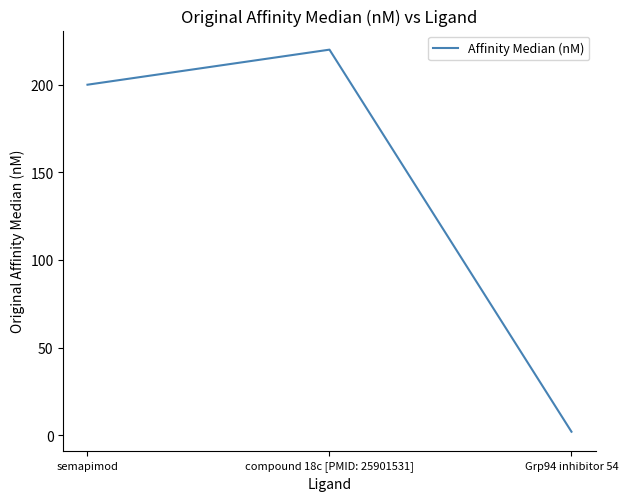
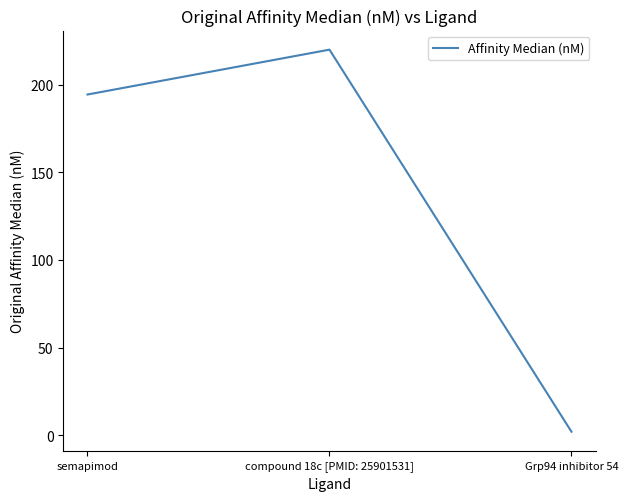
  {
-   "semapimod": 200,
+   "semapimod": 194,
    "compound 18c [PMID: 25901531]": 220,
    "Grp94 inhibitor 54": 2
  }
